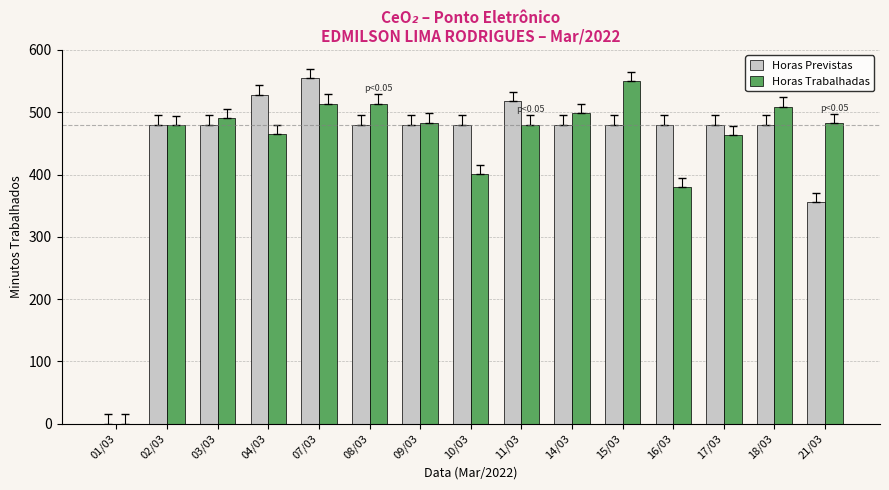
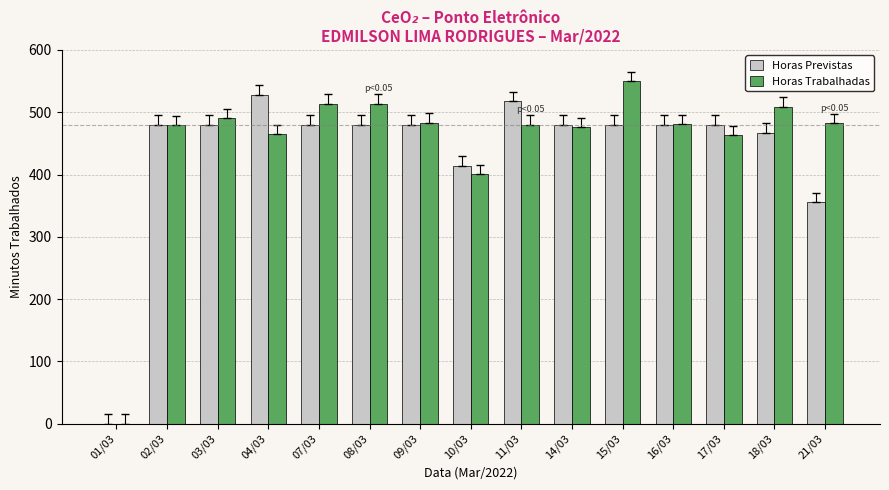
  {
    "Horas Previstas": {
      "01/03": 0,
      "02/03": 480,
      "03/03": 480,
      "04/03": 530,
-     "07/03": 560,
+     "07/03": 480,
      "08/03": 480,
      "09/03": 480,
-     "10/03": 480,
+     "10/03": 410,
      "11/03": 520,
      "14/03": 480,
      "15/03": 480,
      "16/03": 480,
      "17/03": 480,
-     "18/03": 480,
+     "18/03": 470,
      "21/03": 360
    },
    "Horas Trabalhadas": {
      "01/03": 0,
      "02/03": 480,
      "03/03": 490,
      "04/03": 470,
      "07/03": 510,
      "08/03": 510,
      "09/03": 480,
      "10/03": 400,
      "11/03": 480,
-     "14/03": 500,
+     "14/03": 480,
      "15/03": 550,
-     "16/03": 380,
+     "16/03": 480,
      "17/03": 460,
      "18/03": 510,
      "21/03": 480
    }
  }
